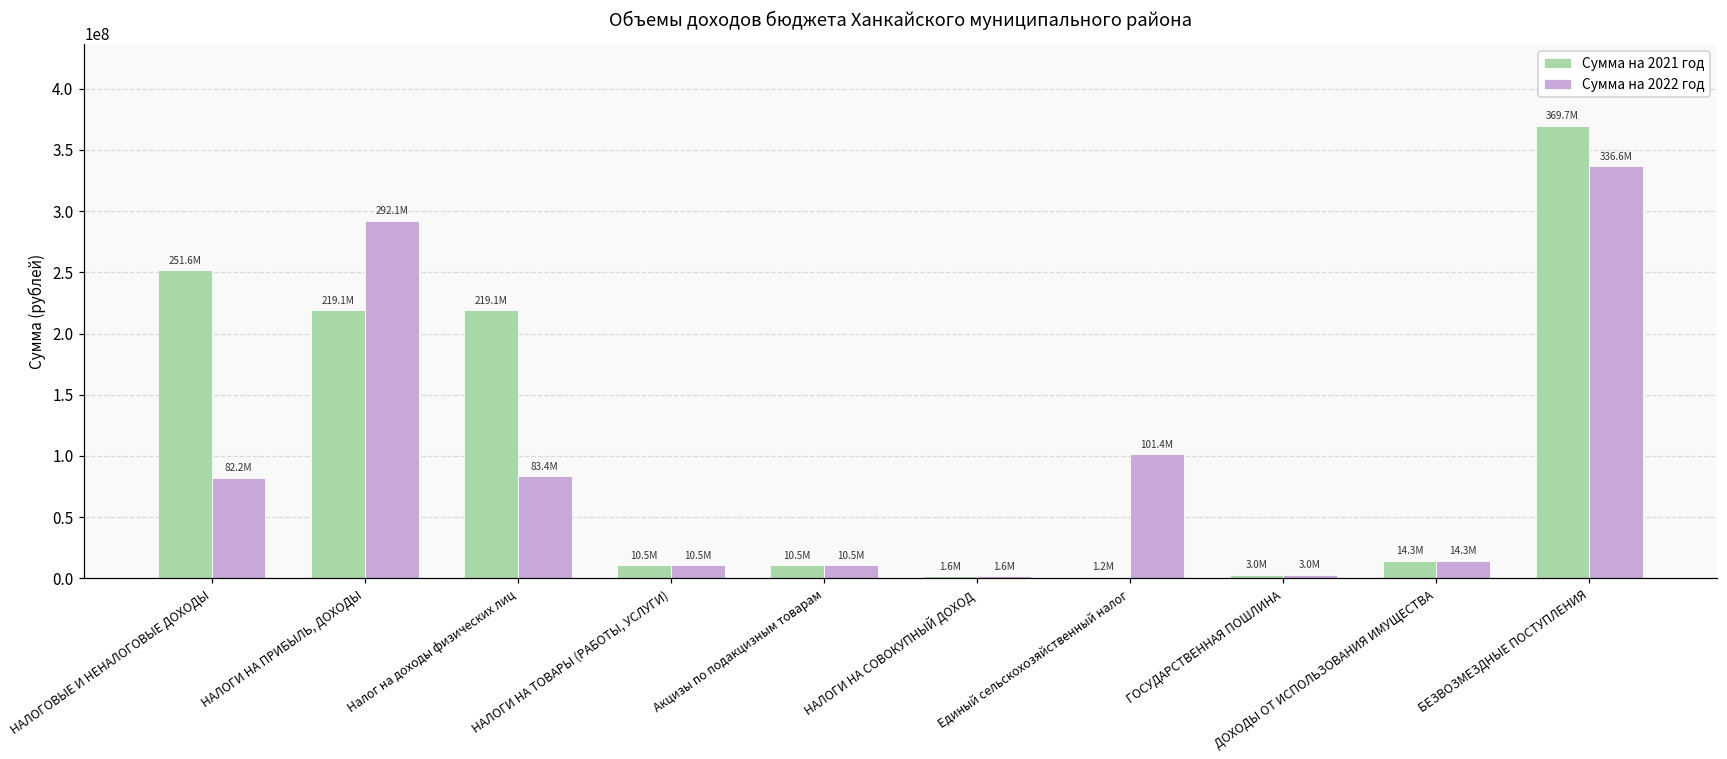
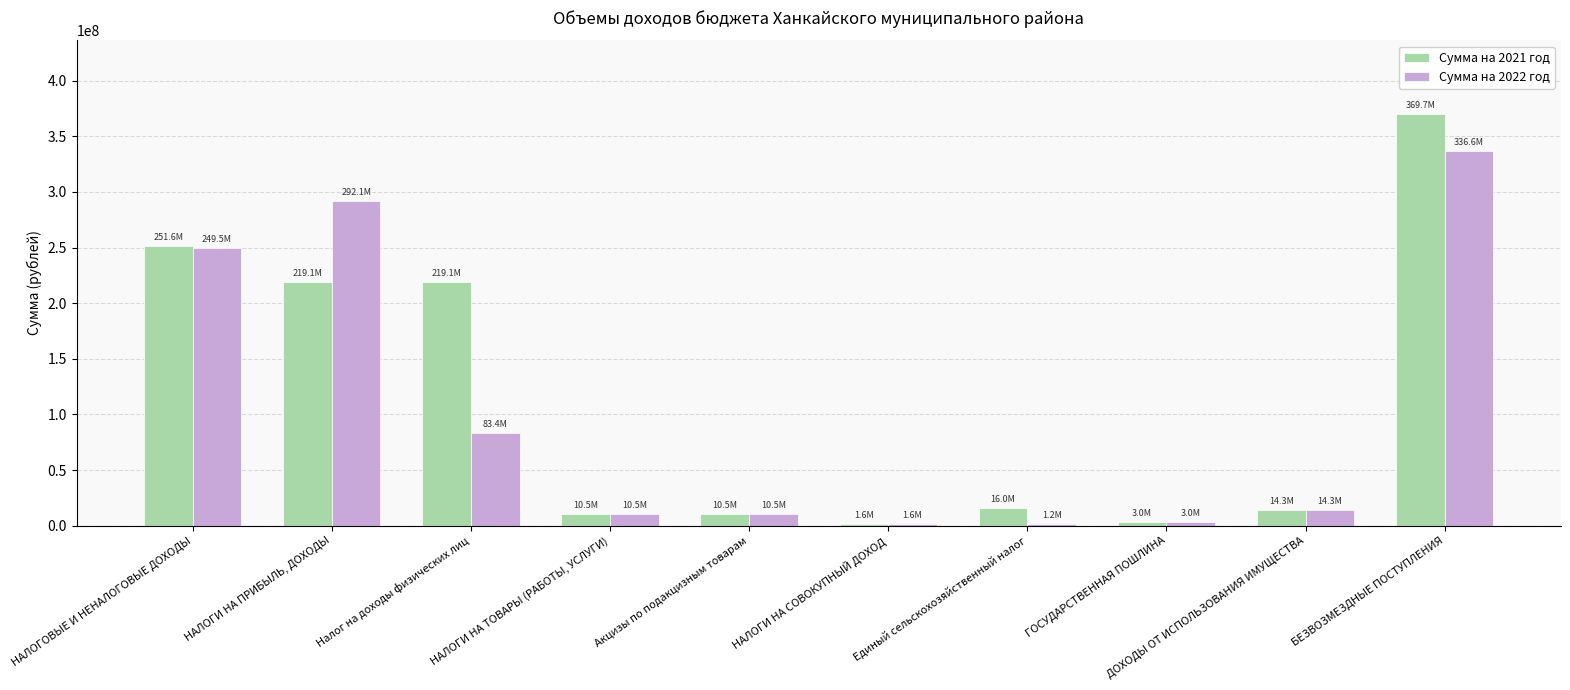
  {
    "Сумма на 2021 год": {
      "НАЛОГОВЫЕ И НЕНАЛОГОВЫЕ ДОХОДЫ": "251.6M",
      "НАЛОГИ НА ПРИБЫЛЬ, ДОХОДЫ": "219.1M",
      "Налог на доходы физических лиц": "219.1M",
      "НАЛОГИ НА ТОВАРЫ (РАБОТЫ, УСЛУГИ)": "10.5M",
      "Акцизы по подакцизным товарам": "10.5M",
      "НАЛОГИ НА СОВОКУПНЫЙ ДОХОД": "1.6M",
-     "Единый сельскохозяйственный налог": "1.2M",
+     "Единый сельскохозяйственный налог": "16.0M",
      "ГОСУДАРСТВЕННАЯ ПОШЛИНА": "3.0M",
      "ДОХОДЫ ОТ ИСПОЛЬЗОВАНИЯ ИМУЩЕСТВА": "14.3M",
      "БЕЗВОЗМЕЗДНЫЕ ПОСТУПЛЕНИЯ": "369.7M"
    },
    "Сумма на 2022 год": {
-     "НАЛОГОВЫЕ И НЕНАЛОГОВЫЕ ДОХОДЫ": "82.2M",
+     "НАЛОГОВЫЕ И НЕНАЛОГОВЫЕ ДОХОДЫ": "249.5M",
      "НАЛОГИ НА ПРИБЫЛЬ, ДОХОДЫ": "292.1M",
      "Налог на доходы физических лиц": "83.4M",
      "НАЛОГИ НА ТОВАРЫ (РАБОТЫ, УСЛУГИ)": "10.5M",
      "Акцизы по подакцизным товарам": "10.5M",
      "НАЛОГИ НА СОВОКУПНЫЙ ДОХОД": "1.6M",
-     "Единый сельскохозяйственный налог": "101.4M",
+     "Единый сельскохозяйственный налог": "1.2M",
      "ГОСУДАРСТВЕННАЯ ПОШЛИНА": "3.0M",
      "ДОХОДЫ ОТ ИСПОЛЬЗОВАНИЯ ИМУЩЕСТВА": "14.3M",
      "БЕЗВОЗМЕЗДНЫЕ ПОСТУПЛЕНИЯ": "336.6M"
    }
  }
